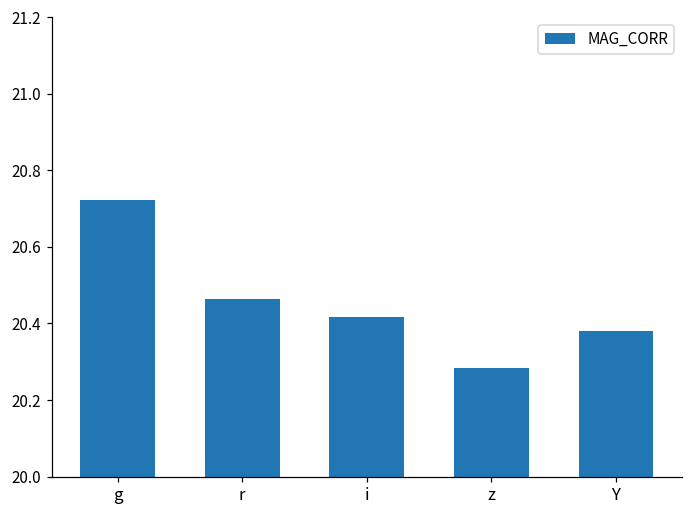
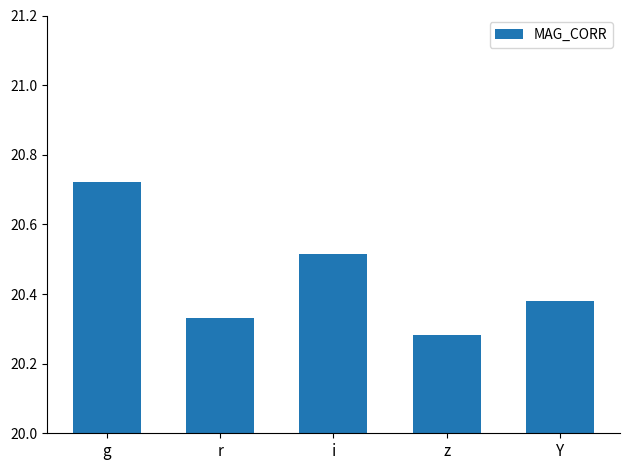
  {
    "g": 20.72,
-   "r": 20.46,
-   "i": 20.42,
+   "r": 20.33,
+   "i": 20.51,
    "z": 20.28,
    "Y": 20.38
  }
